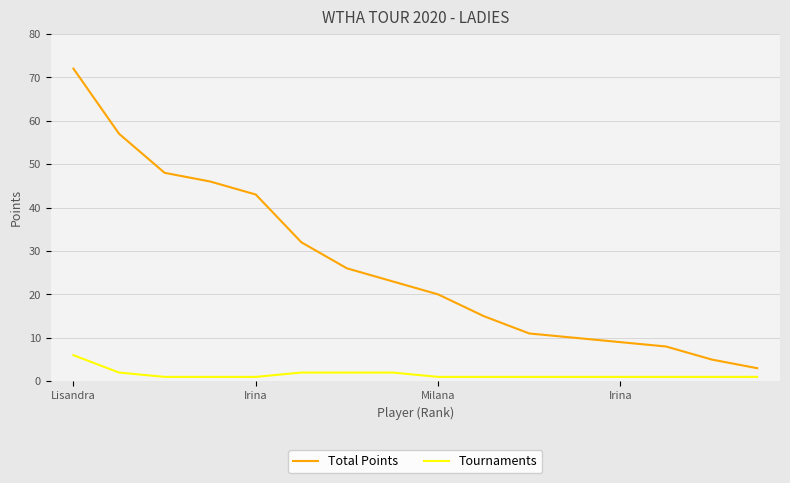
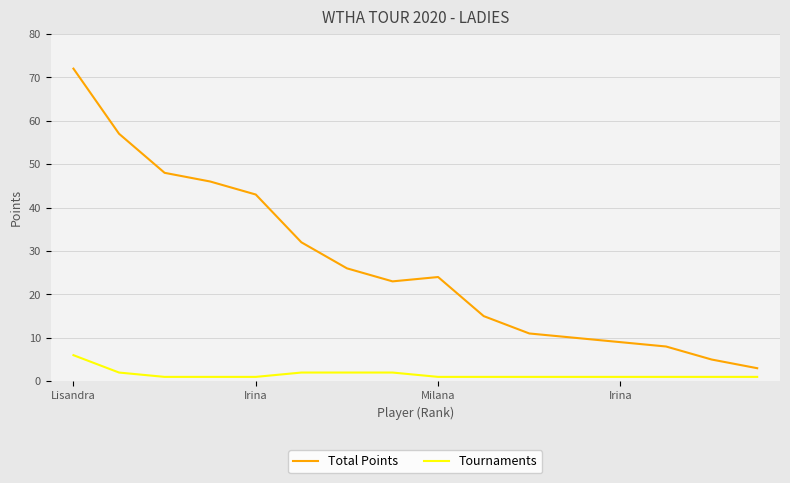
  {
    "Total Points": {
      "Lisandra": 72,
-     "Milana": 20
+     "Milana": 24
    },
    "Tournaments": {
      "Lisandra": 6,
      "Milana": 1
    }
  }
